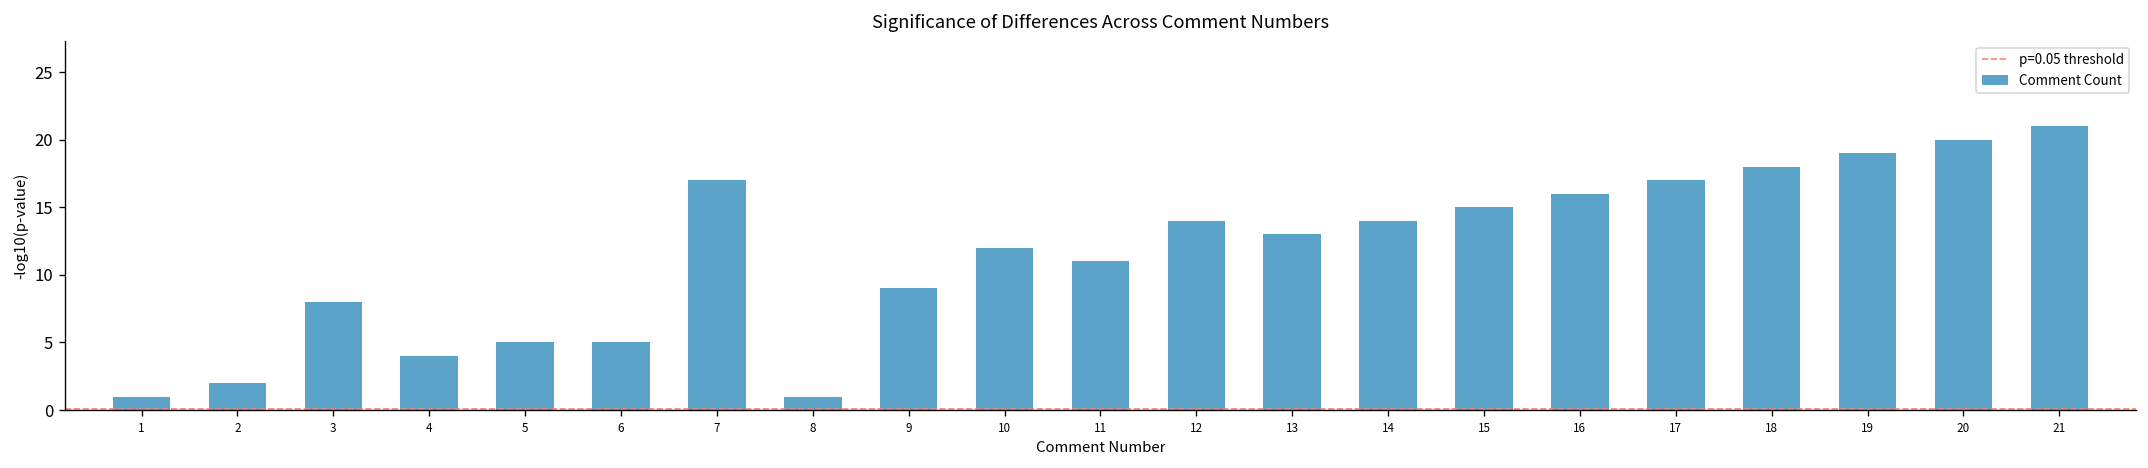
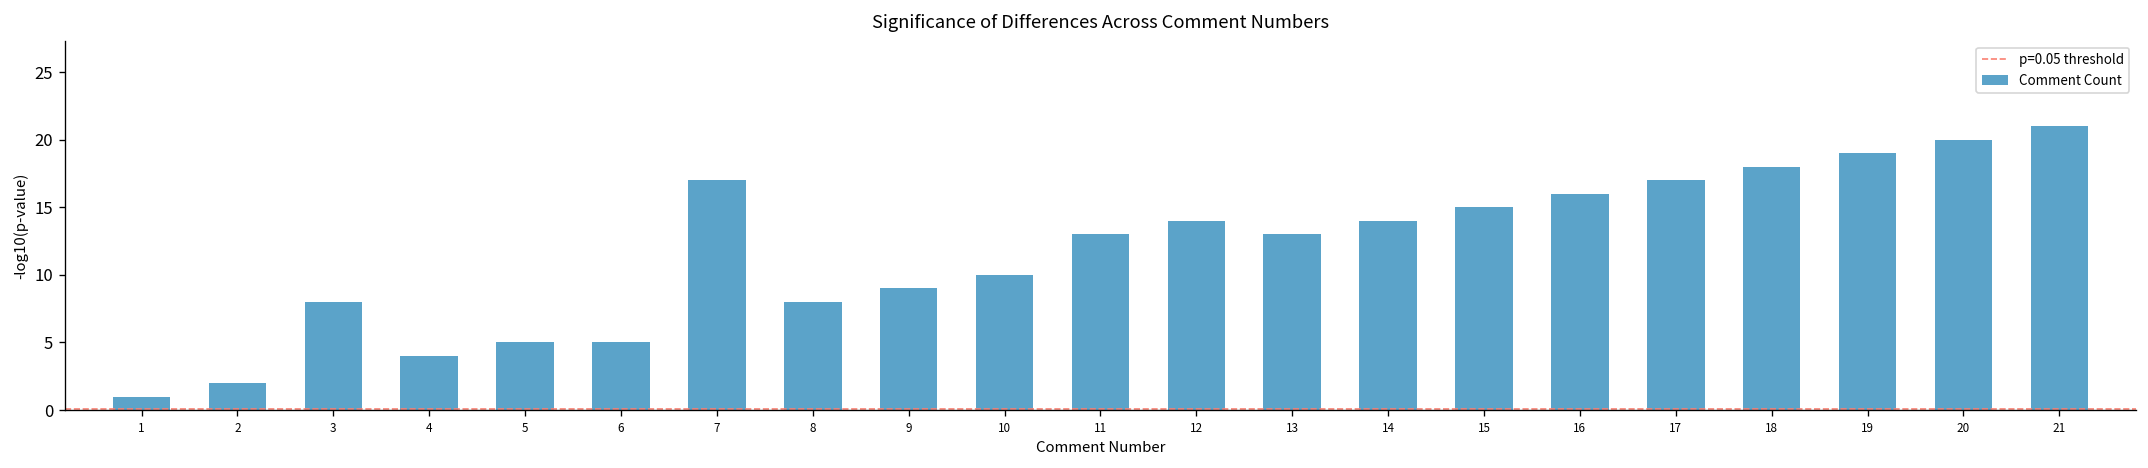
  {
    "1": 1,
    "2": 2,
    "3": 8,
    "4": 4,
    "5": 5,
    "6": 5,
    "7": 17,
-   "8": 1,
+   "8": 8,
    "9": 9,
-   "10": 12,
-   "11": 11,
+   "10": 10,
+   "11": 13,
    "12": 14,
    "13": 13,
    "14": 14,
    "15": 15,
    "16": 16,
    "17": 17,
    "18": 18,
    "19": 19,
    "20": 20,
    "21": 21
  }
